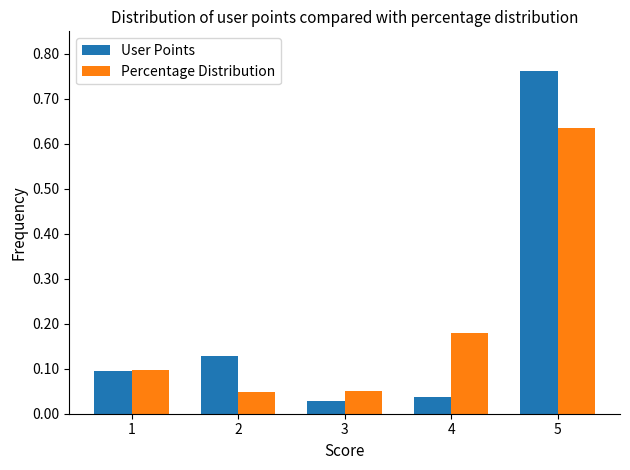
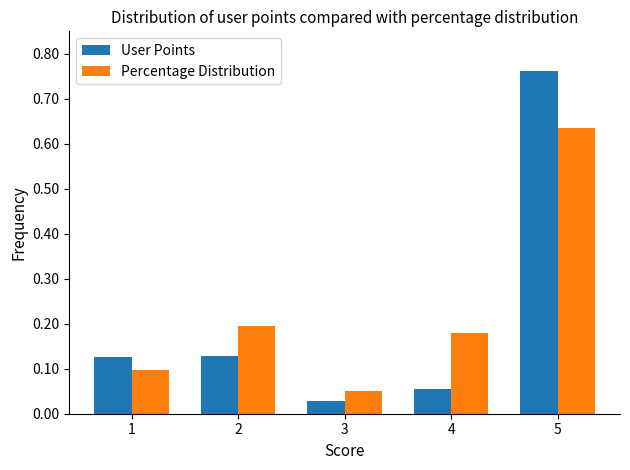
  {
    "User Points": {
-     "1": 0.10,
+     "1": 0.13,
      "2": 0.13,
      "3": 0.03,
-     "4": 0.04,
+     "4": 0.06,
      "5": 0.76
    },
    "Percentage Distribution": {
      "1": 0.10,
-     "2": 0.05,
+     "2": 0.19,
      "3": 0.05,
      "4": 0.18,
      "5": 0.64
    }
  }
